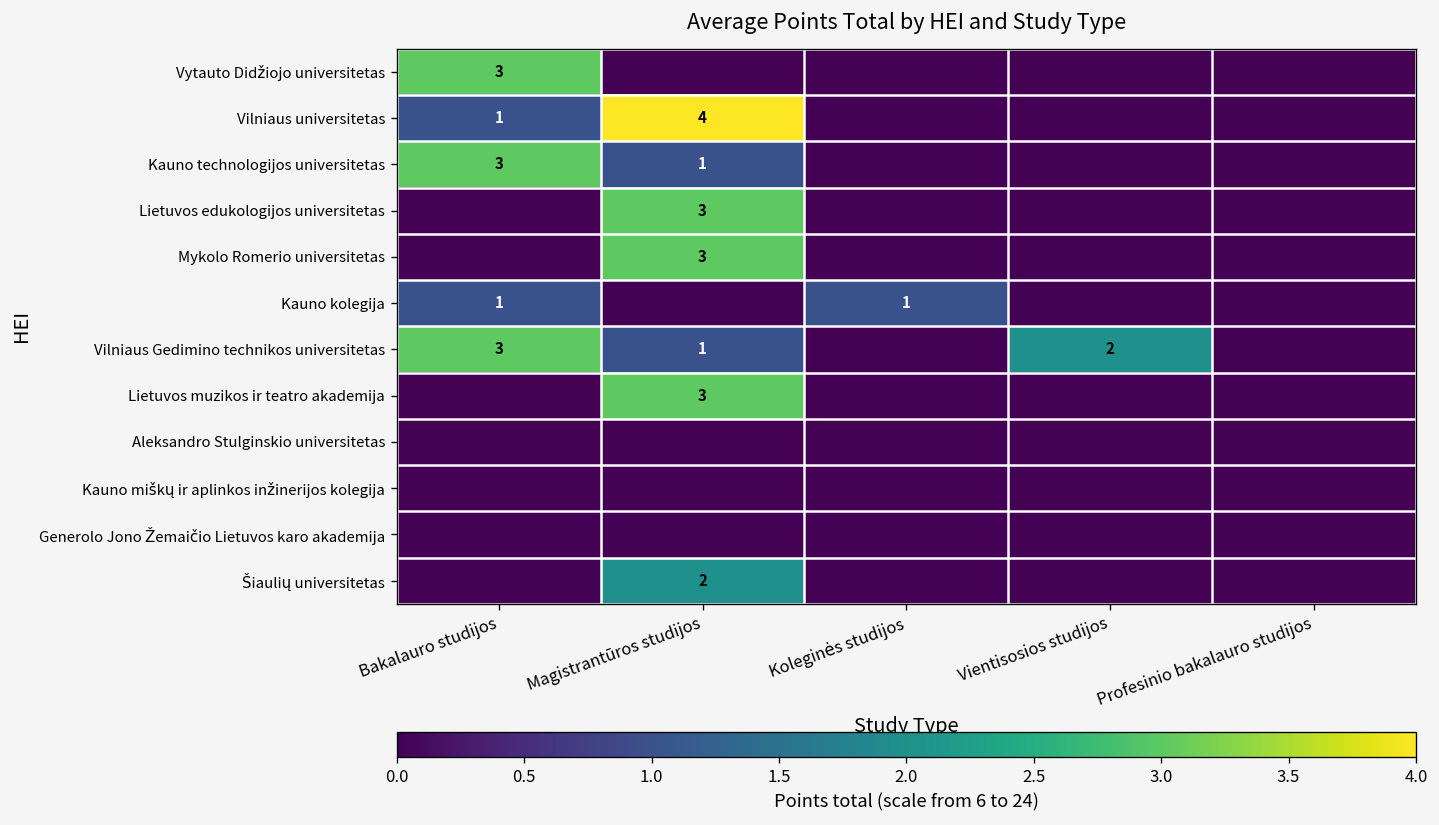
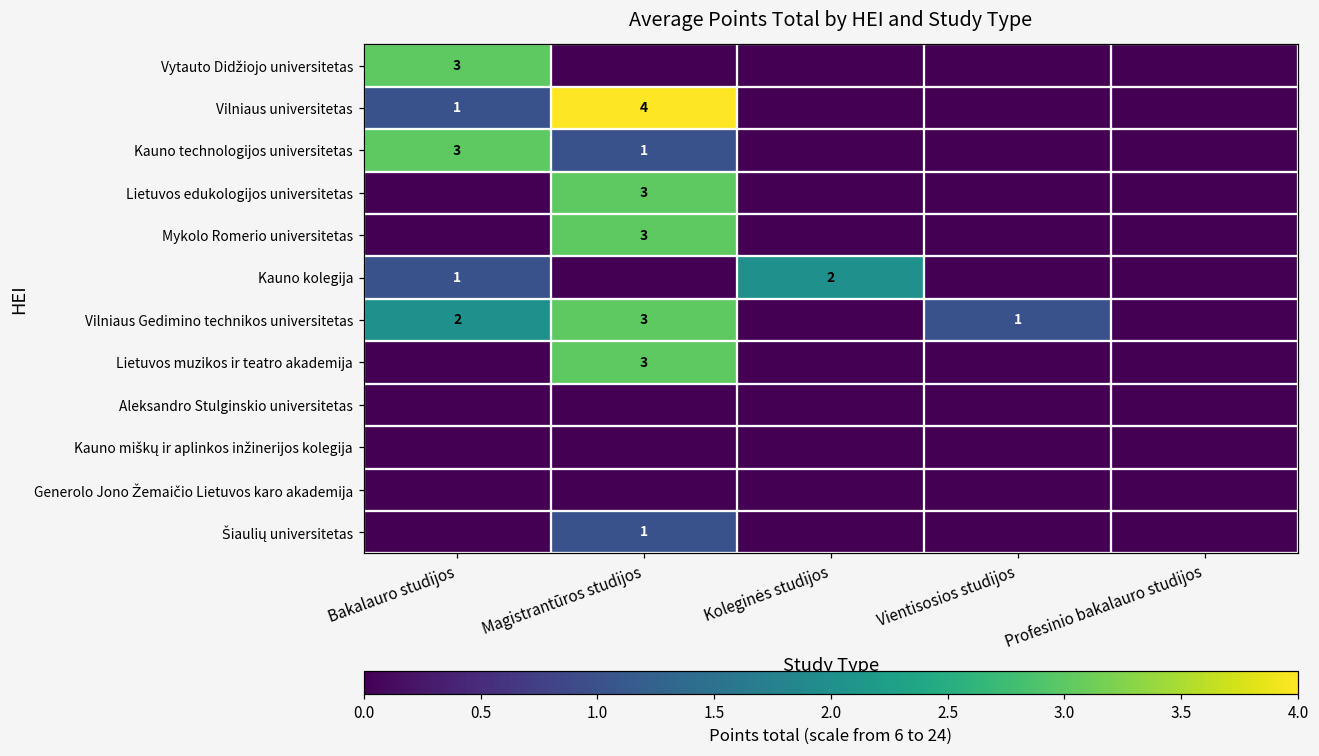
  {
    "Vytauto Didžiojo universitetas": {
      "Bakalauro studijos": 3
    },
    "Vilniaus universitetas": {
      "Bakalauro studijos": 1,
      "Magistrantūros studijos": 4
    },
    "Kauno technologijos universitetas": {
      "Bakalauro studijos": 3,
      "Magistrantūros studijos": 1
    },
    "Lietuvos edukologijos universitetas": {
      "Magistrantūros studijos": 3
    },
    "Mykolo Romerio universitetas": {
      "Magistrantūros studijos": 3
    },
    "Kauno kolegija": {
      "Bakalauro studijos": 1,
-     "Koleginės studijos": 1
+     "Koleginės studijos": 2
    },
    "Vilniaus Gedimino technikos universitetas": {
-     "Bakalauro studijos": 3,
-     "Magistrantūros studijos": 1,
-     "Vientisosios studijos": 2
+     "Bakalauro studijos": 2,
+     "Magistrantūros studijos": 3,
+     "Vientisosios studijos": 1
    },
    "Lietuvos muzikos ir teatro akademija": {
      "Magistrantūros studijos": 3
    },
    "Šiaulių universitetas": {
-     "Magistrantūros studijos": 2
+     "Magistrantūros studijos": 1
    }
  }
